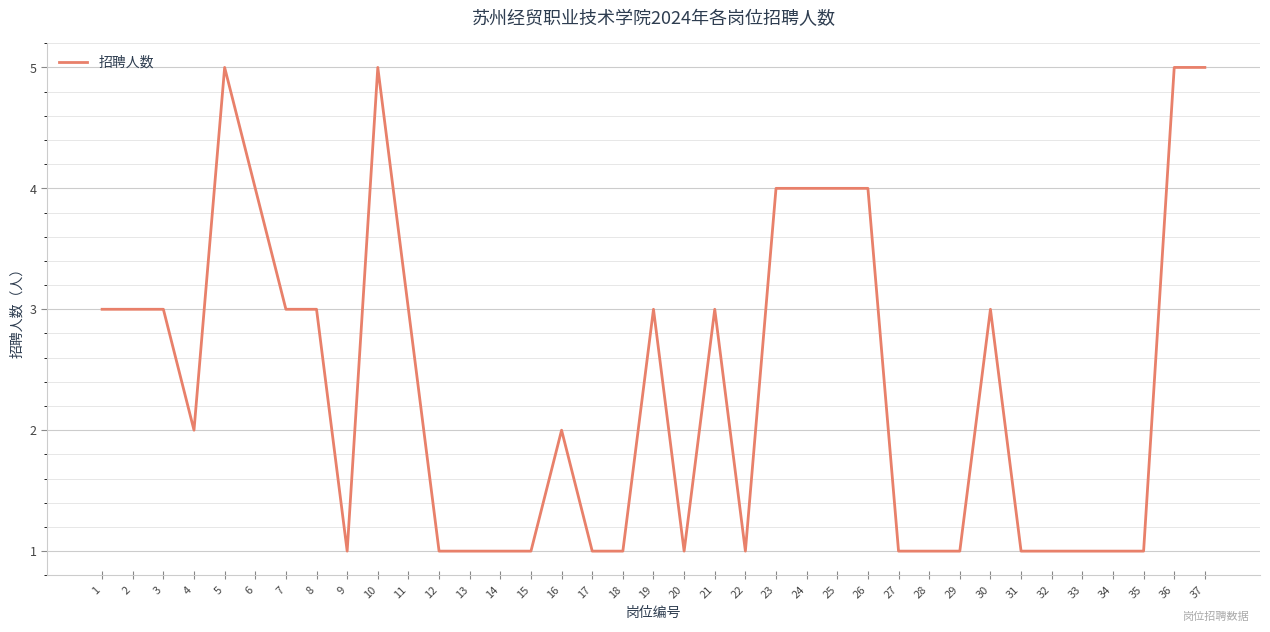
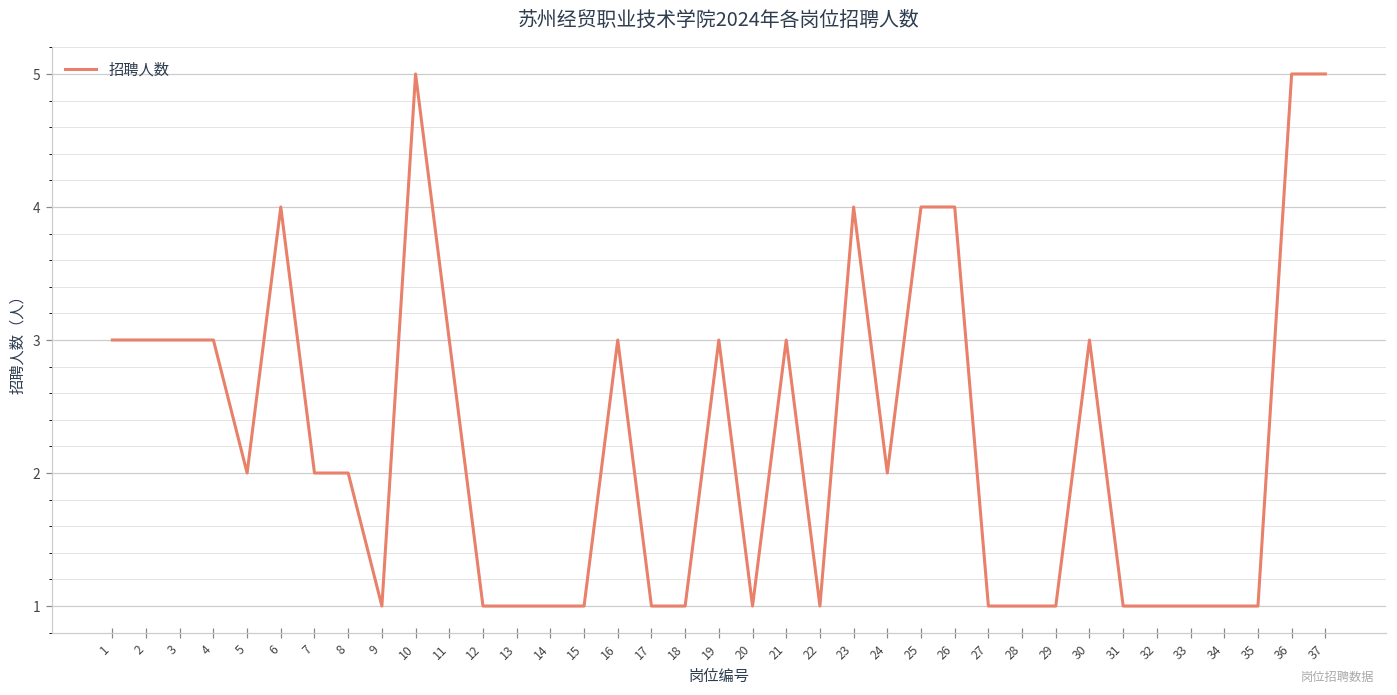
  {
    "1": 3,
    "2": 3,
    "3": 3,
-   "4": 2,
-   "5": 5,
+   "4": 3,
+   "5": 2,
    "6": 4,
-   "7": 3,
-   "8": 3,
+   "7": 2,
+   "8": 2,
    "9": 1,
    "10": 5,
    "11": 3,
    "12": 1,
    "13": 1,
    "14": 1,
    "15": 1,
-   "16": 2,
+   "16": 3,
    "17": 1,
    "18": 1,
    "19": 3,
    "20": 1,
    "21": 3,
    "22": 1,
    "23": 4,
-   "24": 4,
+   "24": 2,
    "25": 4,
    "26": 4,
    "27": 1,
    "28": 1,
    "29": 1,
    "30": 3,
    "31": 1,
    "32": 1,
    "33": 1,
    "34": 1,
    "35": 1,
    "36": 5,
    "37": 5
  }
